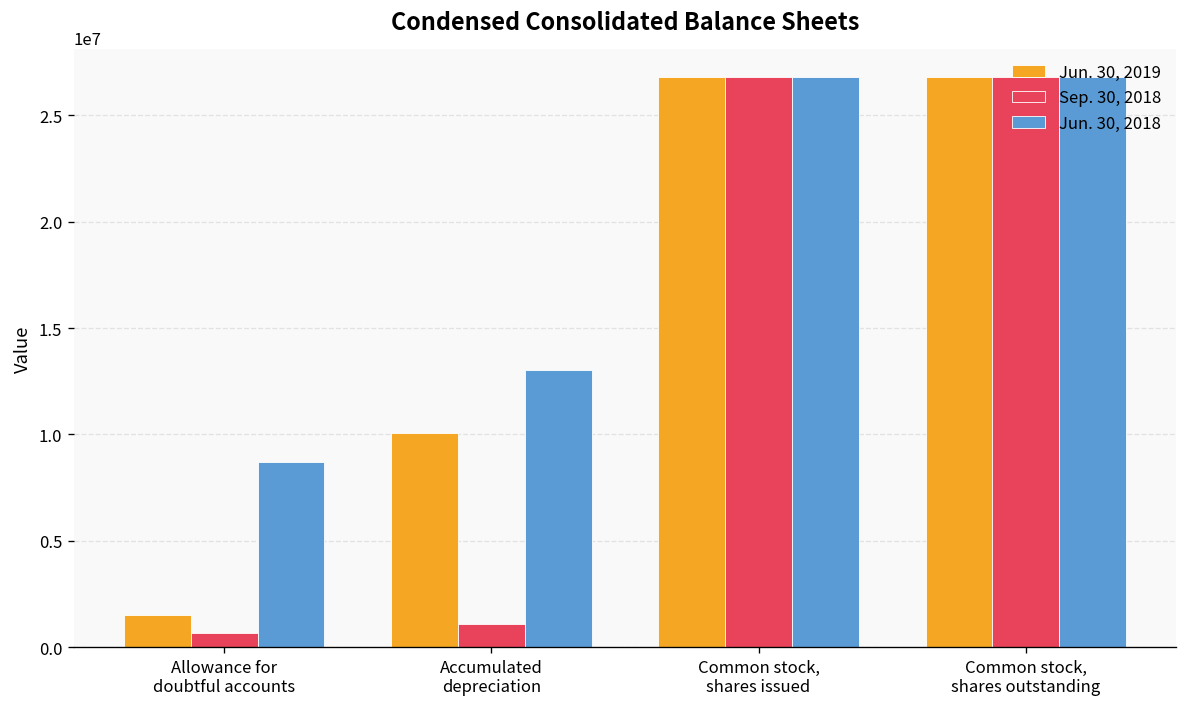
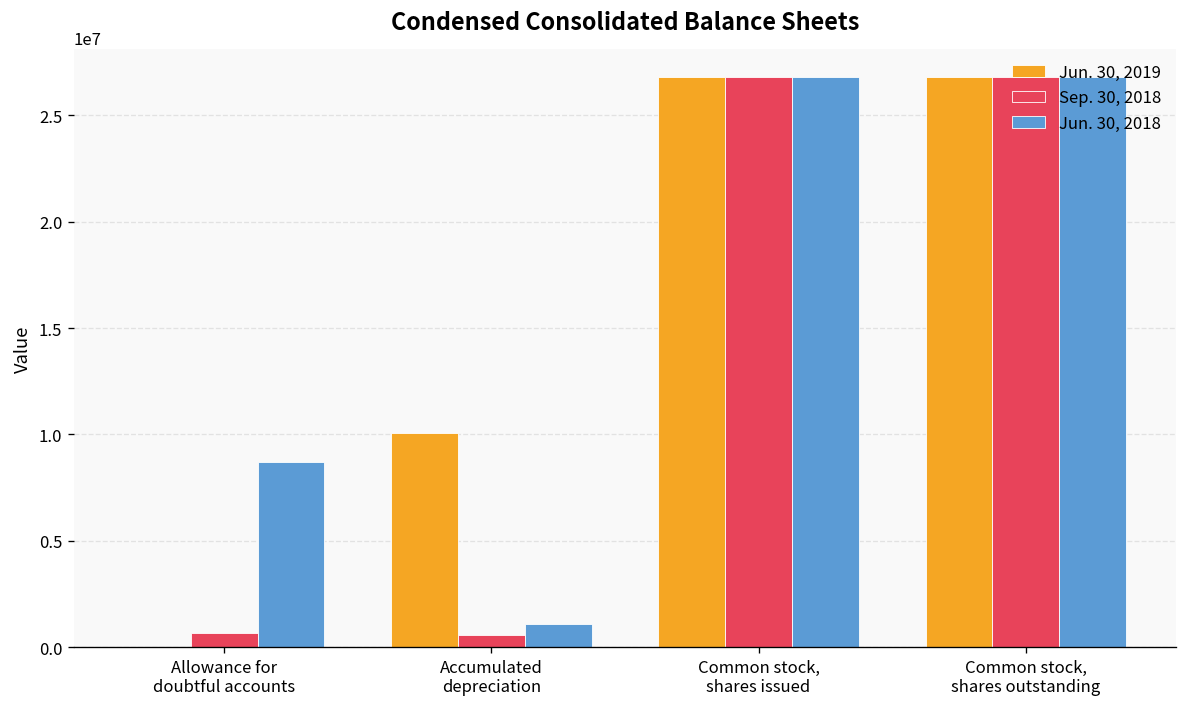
  {
    "Jun. 30, 2019": {
-     "Allowance for doubtful accounts": 1500000,
+     "Allowance for doubtful accounts": 0,
      "Accumulated depreciation": 10100000,
      "Common stock, shares issued": 26800000,
      "Common stock, shares outstanding": 26800000
    },
    "Sep. 30, 2018": {
      "Allowance for doubtful accounts": 700000,
-     "Accumulated depreciation": 1100000,
+     "Accumulated depreciation": 600000,
      "Common stock, shares issued": 26800000,
      "Common stock, shares outstanding": 26800000
    },
    "Jun. 30, 2018": {
      "Allowance for doubtful accounts": 8700000,
-     "Accumulated depreciation": 13000000,
+     "Accumulated depreciation": 1100000,
      "Common stock, shares issued": 26800000,
      "Common stock, shares outstanding": 26800000
    }
  }
